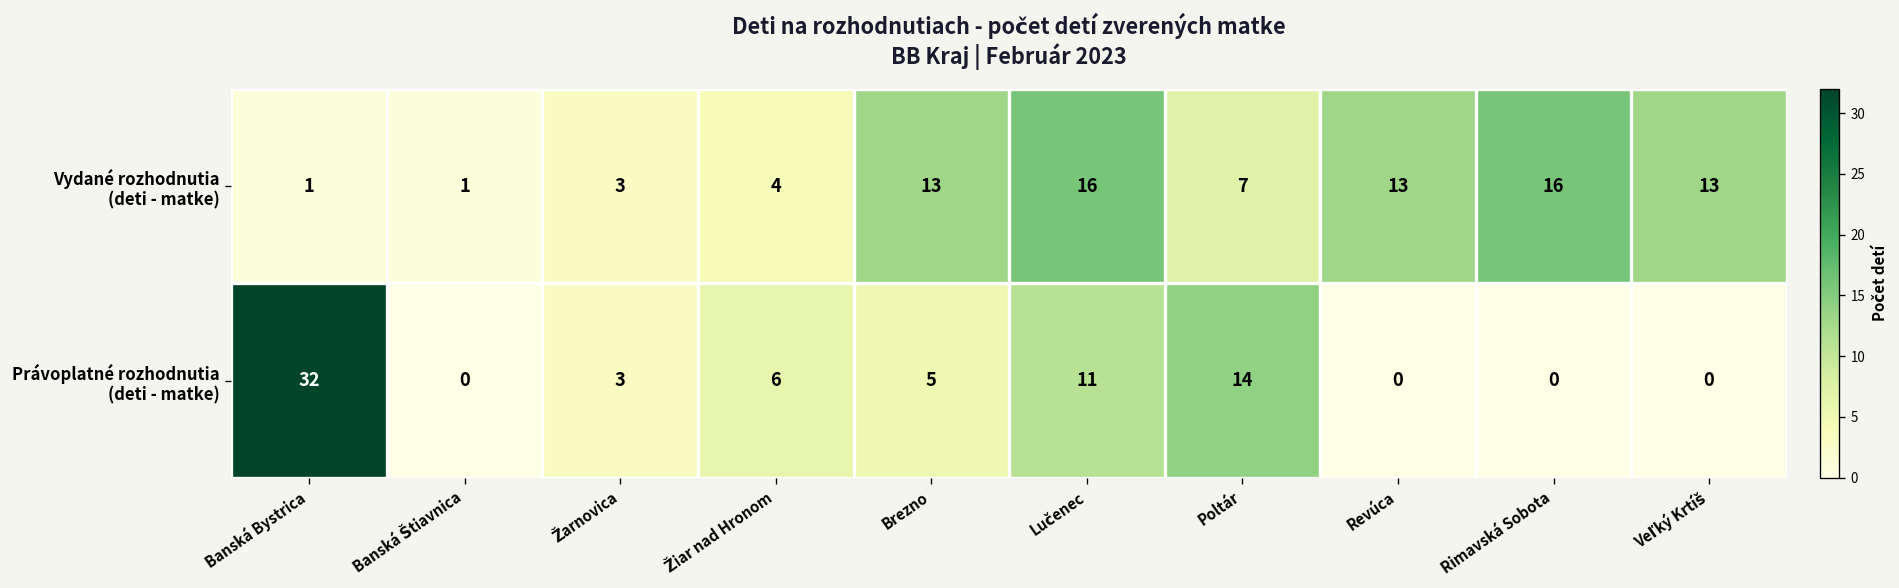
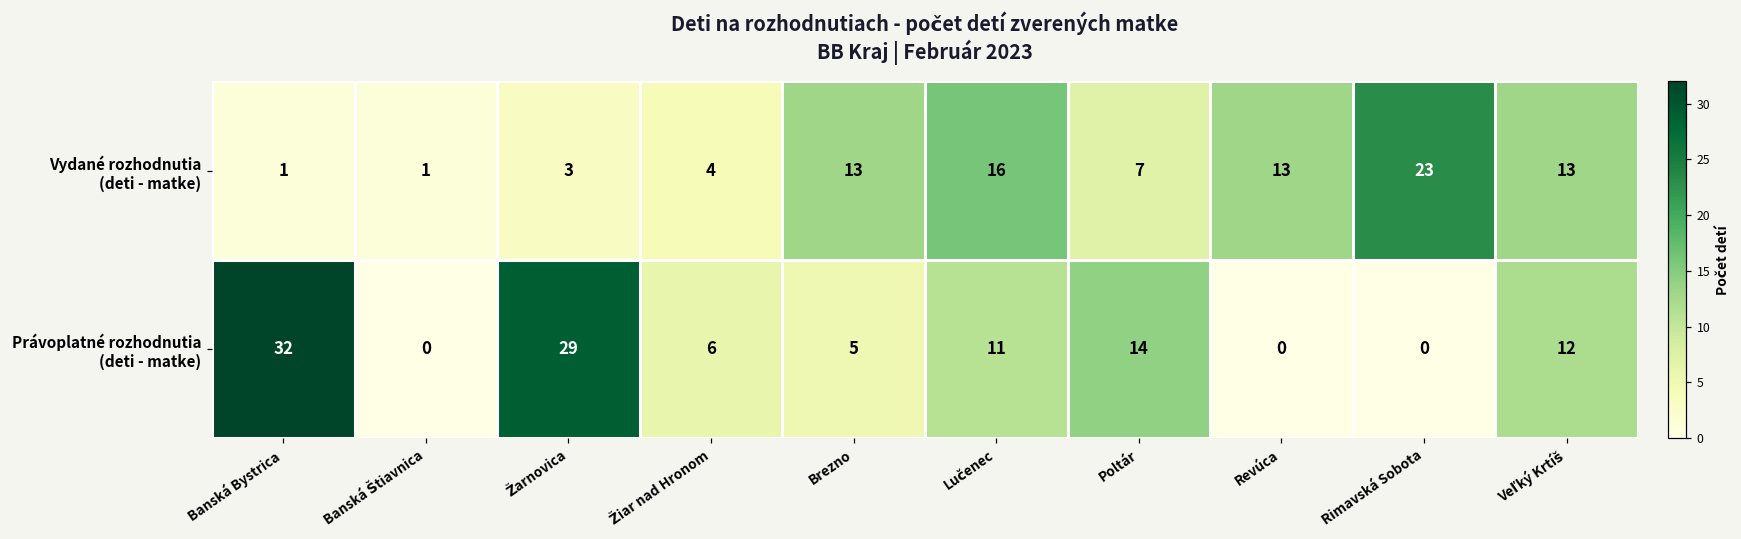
  {
    "Vydané rozhodnutia (deti - matke)": {
      "Banská Bystrica": 1,
      "Banská Štiavnica": 1,
      "Žarnovica": 3,
      "Žiar nad Hronom": 4,
      "Brezno": 13,
      "Lučenec": 16,
      "Poltár": 7,
      "Revúca": 13,
-     "Rimavská Sobota": 16,
+     "Rimavská Sobota": 23,
      "Veľký Krtíš": 13
    },
    "Právoplatné rozhodnutia (deti - matke)": {
      "Banská Bystrica": 32,
      "Banská Štiavnica": 0,
-     "Žarnovica": 3,
+     "Žarnovica": 29,
      "Žiar nad Hronom": 6,
      "Brezno": 5,
      "Lučenec": 11,
      "Poltár": 14,
      "Revúca": 0,
      "Rimavská Sobota": 0,
-     "Veľký Krtíš": 0
+     "Veľký Krtíš": 12
    }
  }
